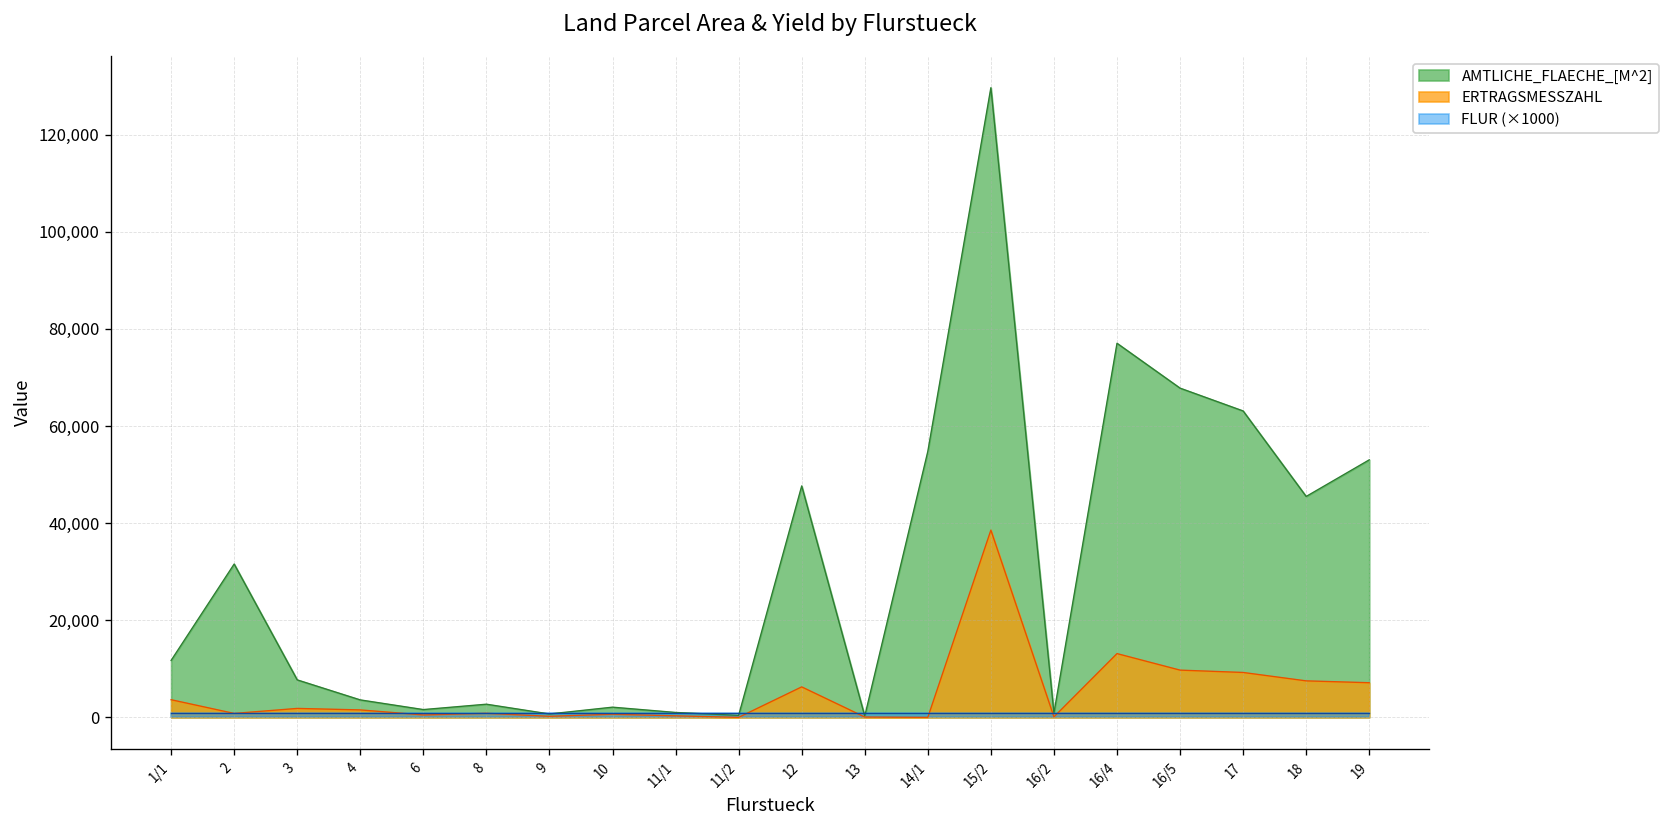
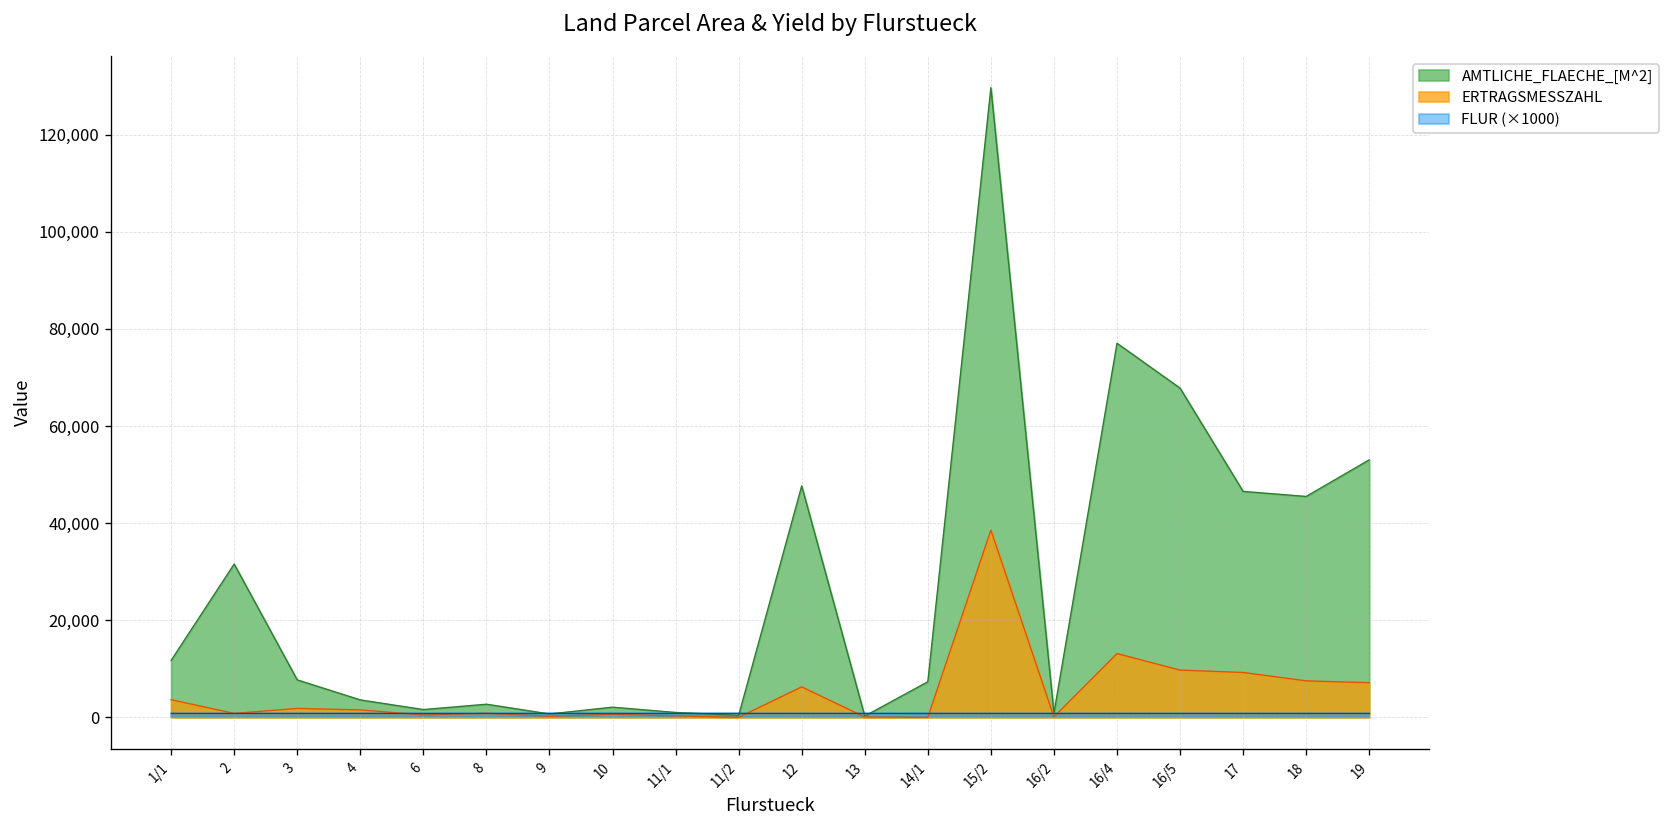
  {
    "AMTLICHE_FLAECHE_[M^2]": {
      "1/1": "12,000",
      "2": "32,000",
      "3": "8,000",
      "4": "4,000",
      "8": "3,000",
      "10": "2,000",
      "12": "48,000",
-     "14/1": "55,000",
+     "14/1": "7,000",
      "15/2": "130,000",
      "16/4": "77,000",
      "16/5": "68,000",
-     "17": "63,000",
+     "17": "47,000",
      "18": "46,000",
      "19": "53,000"
    },
    "ERTRAGSMESSZAHL": {
      "1/1": "4,000",
      "3": "2,000",
      "11/1": "0",
      "12": "6,000",
      "14/1": "0",
      "15/2": "39,000",
      "16/2": "0",
      "16/4": "13,000",
      "16/5": "10,000",
      "17": "9,000",
      "18": "8,000",
      "19": "7,000"
    },
    "FLUR (×1000)": {
      "1/1": "1,000",
      "3": "1,000",
      "12": "1,000",
      "13": "1,000",
      "14/1": "1,000",
      "15/2": "1,000",
      "16/4": "1,000",
      "16/5": "1,000",
      "17": "1,000",
      "18": "1,000",
      "19": "1,000"
    }
  }
